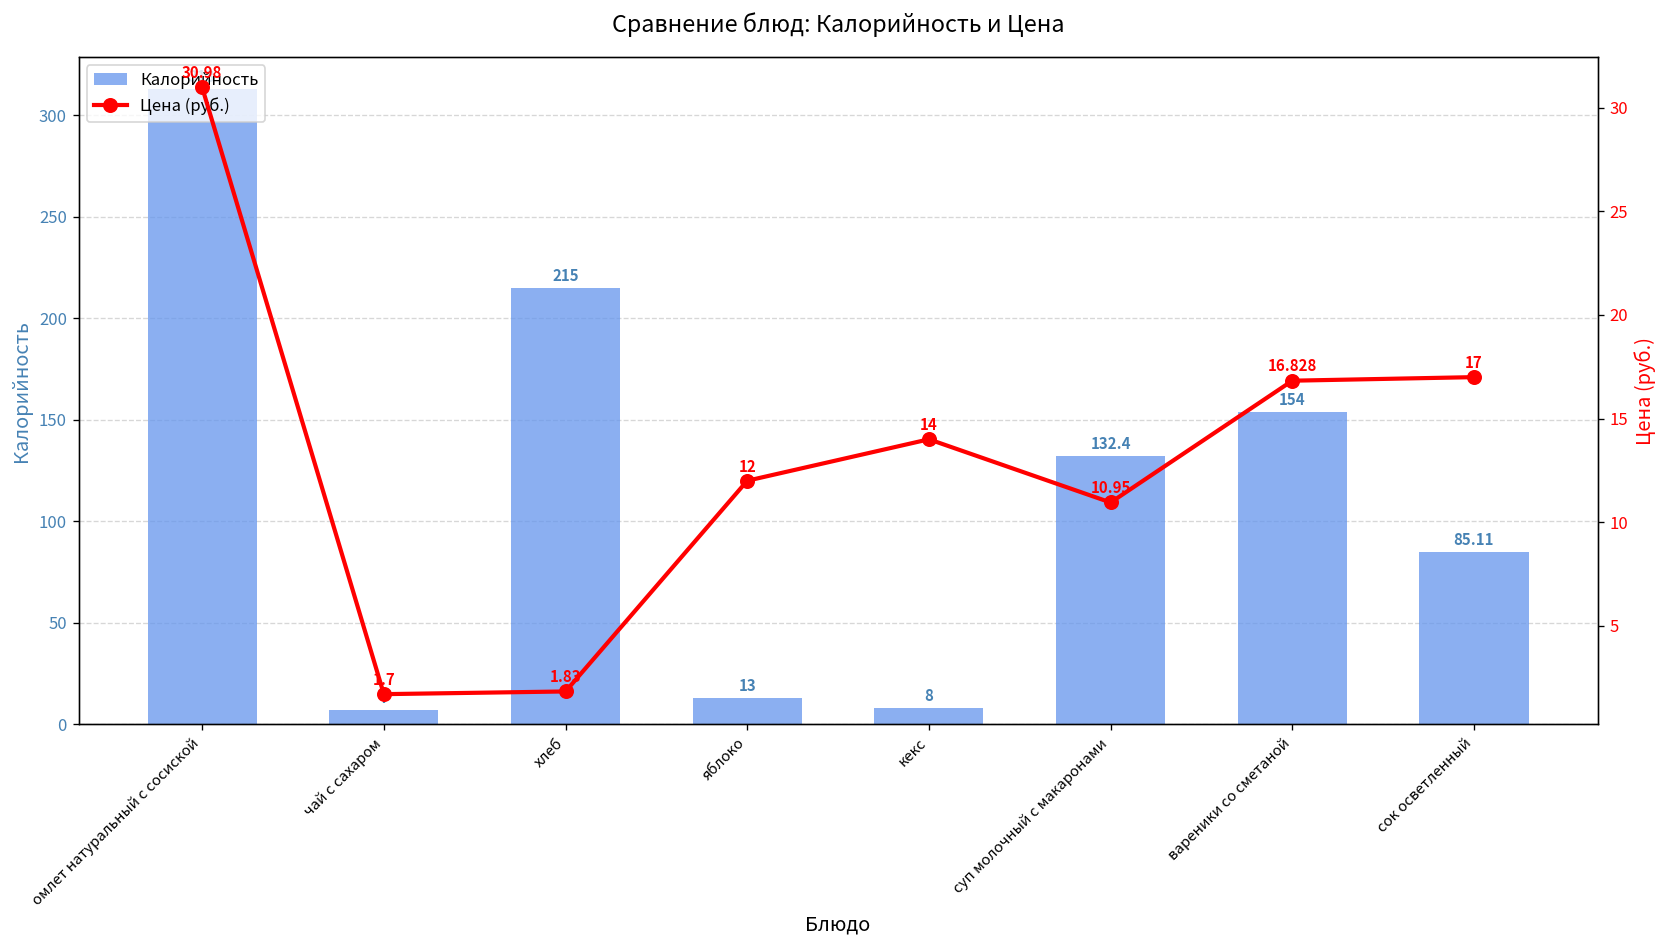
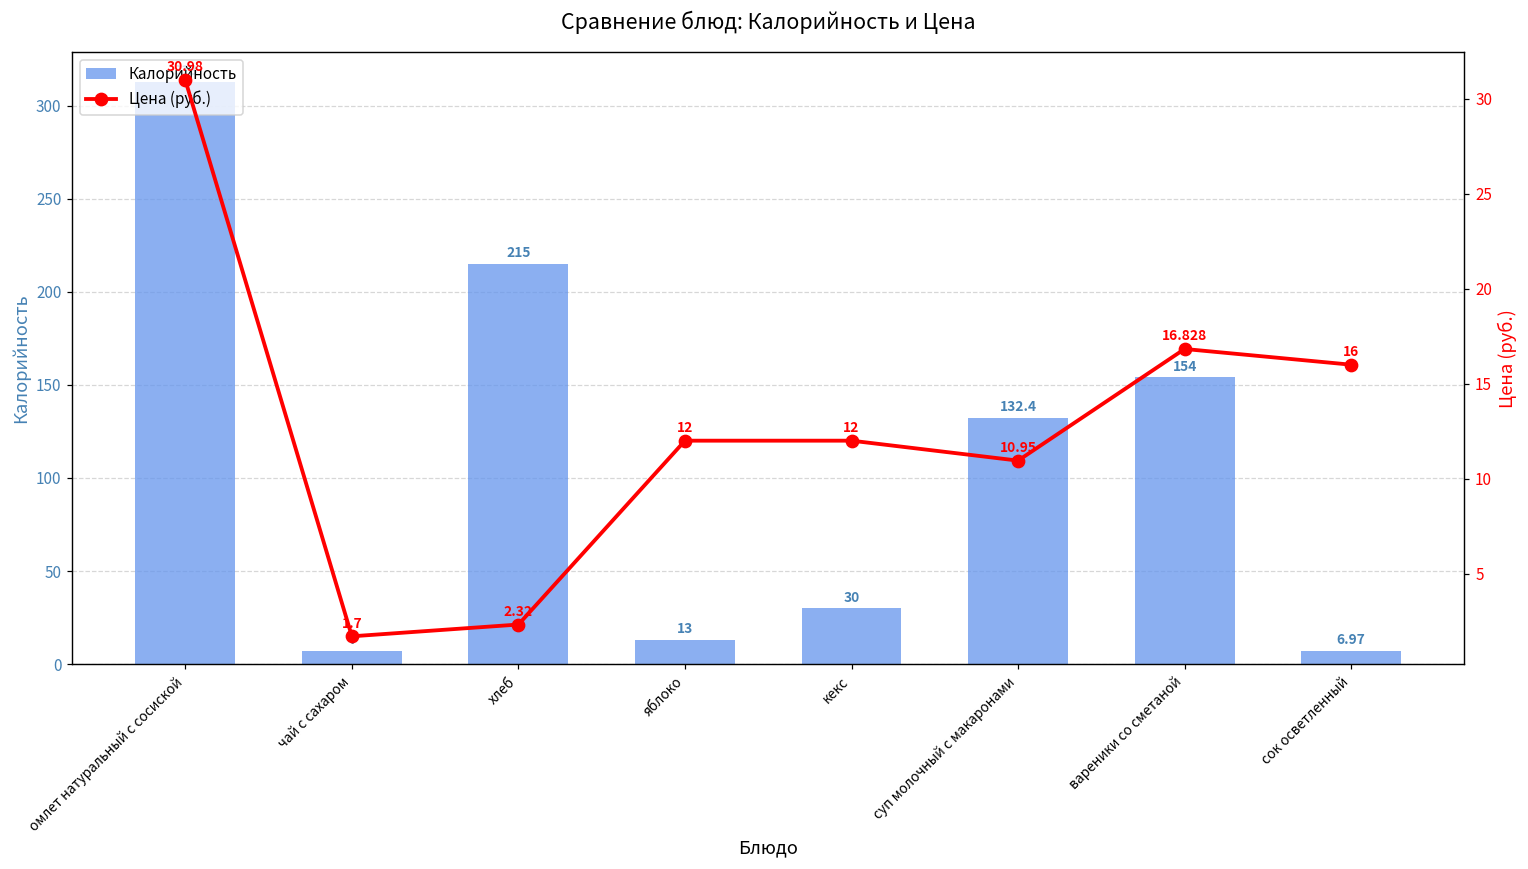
  {
    "Калорийность": {
      "хлеб": 215,
      "яблоко": 13,
-     "кекс": 8,
+     "кекс": 30,
      "суп молочный с макаронами": 132.4,
      "вареники со сметаной": 154,
-     "сок осветленный": 85.11
+     "сок осветленный": 6.97
    },
    "Цена (руб.)": {
      "чай с сахаром": 1.7,
-     "хлеб": 1.83,
+     "хлеб": 2.32,
      "яблоко": 12,
-     "кекс": 14,
+     "кекс": 12,
      "суп молочный с макаронами": 10.95,
      "вареники со сметаной": 16.828,
-     "сок осветленный": 17
+     "сок осветленный": 16
    }
  }
